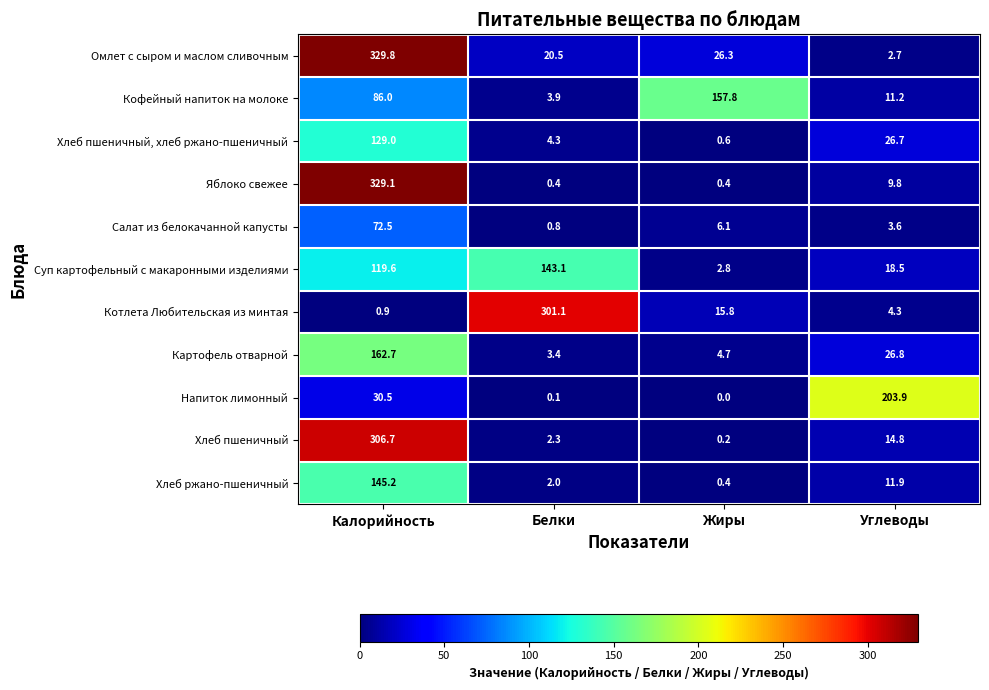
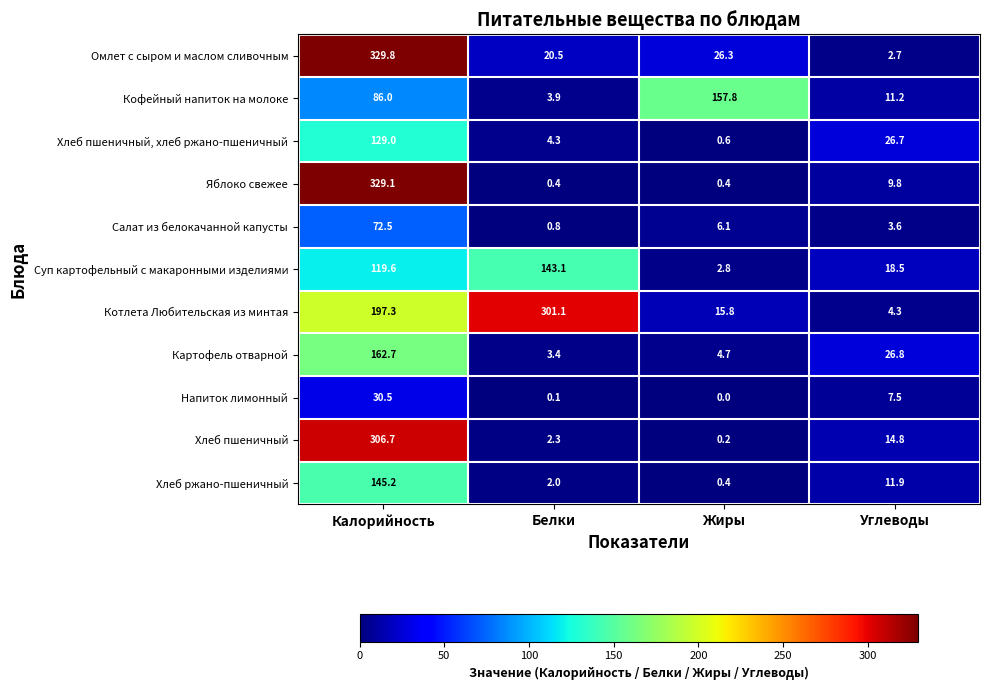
  {
    "Омлет с сыром и маслом сливочным": {
      "Калорийность": 329.8,
      "Белки": 20.5,
      "Жиры": 26.3,
      "Углеводы": 2.7
    },
    "Кофейный напиток на молоке": {
      "Калорийность": 86.0,
      "Белки": 3.9,
      "Жиры": 157.8,
      "Углеводы": 11.2
    },
    "Хлеб пшеничный, хлеб ржано-пшеничный": {
      "Калорийность": 129.0,
      "Белки": 4.3,
      "Жиры": 0.6,
      "Углеводы": 26.7
    },
    "Яблоко свежее": {
      "Калорийность": 329.1,
      "Белки": 0.4,
      "Жиры": 0.4,
      "Углеводы": 9.8
    },
    "Салат из белокачанной капусты": {
      "Калорийность": 72.5,
      "Белки": 0.8,
      "Жиры": 6.1,
      "Углеводы": 3.6
    },
    "Суп картофельный с макаронными изделиями": {
      "Калорийность": 119.6,
      "Белки": 143.1,
      "Жиры": 2.8,
      "Углеводы": 18.5
    },
    "Котлета Любительская из минтая": {
-     "Калорийность": 0.9,
+     "Калорийность": 197.3,
      "Белки": 301.1,
      "Жиры": 15.8,
      "Углеводы": 4.3
    },
    "Картофель отварной": {
      "Калорийность": 162.7,
      "Белки": 3.4,
      "Жиры": 4.7,
      "Углеводы": 26.8
    },
    "Напиток лимонный": {
      "Калорийность": 30.5,
      "Белки": 0.1,
      "Жиры": 0.0,
-     "Углеводы": 203.9
+     "Углеводы": 7.5
    },
    "Хлеб пшеничный": {
      "Калорийность": 306.7,
      "Белки": 2.3,
      "Жиры": 0.2,
      "Углеводы": 14.8
    },
    "Хлеб ржано-пшеничный": {
      "Калорийность": 145.2,
      "Белки": 2.0,
      "Жиры": 0.4,
      "Углеводы": 11.9
    }
  }
